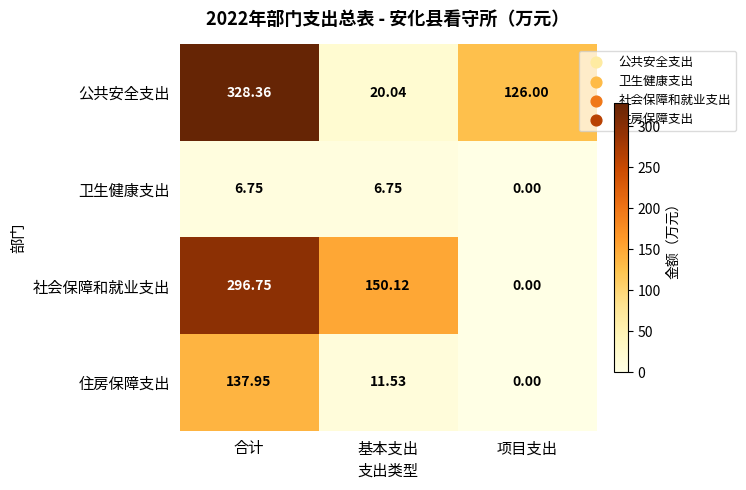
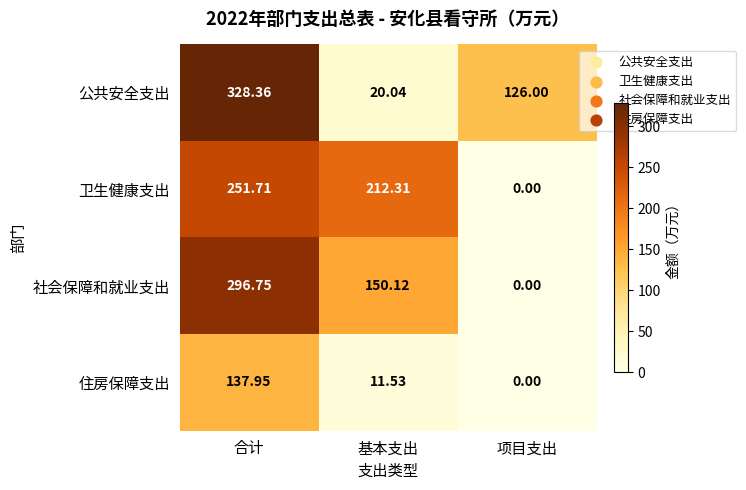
  {
    "公共安全支出": {
      "合计": 328.36,
      "基本支出": 20.04,
      "项目支出": 126.00
    },
    "卫生健康支出": {
-     "合计": 6.75,
-     "基本支出": 6.75,
+     "合计": 251.71,
+     "基本支出": 212.31,
      "项目支出": 0.00
    },
    "社会保障和就业支出": {
      "合计": 296.75,
      "基本支出": 150.12,
      "项目支出": 0.00
    },
    "住房保障支出": {
      "合计": 137.95,
      "基本支出": 11.53,
      "项目支出": 0.00
    }
  }
